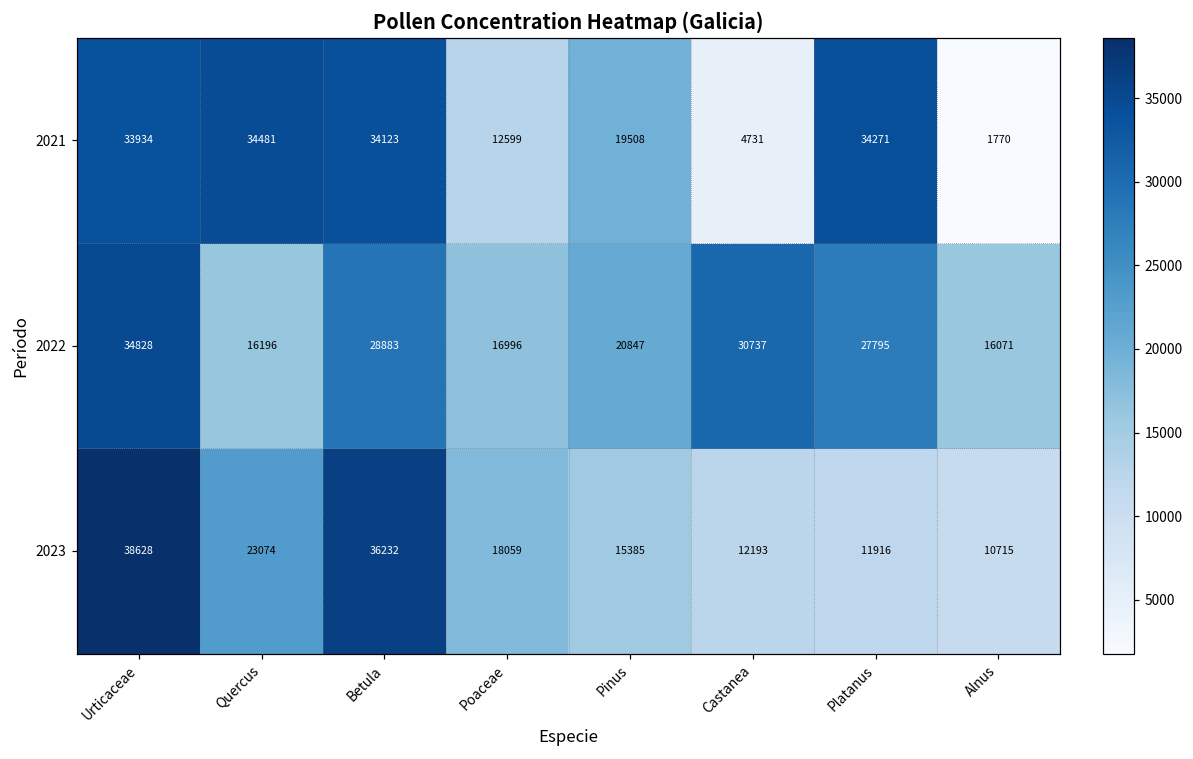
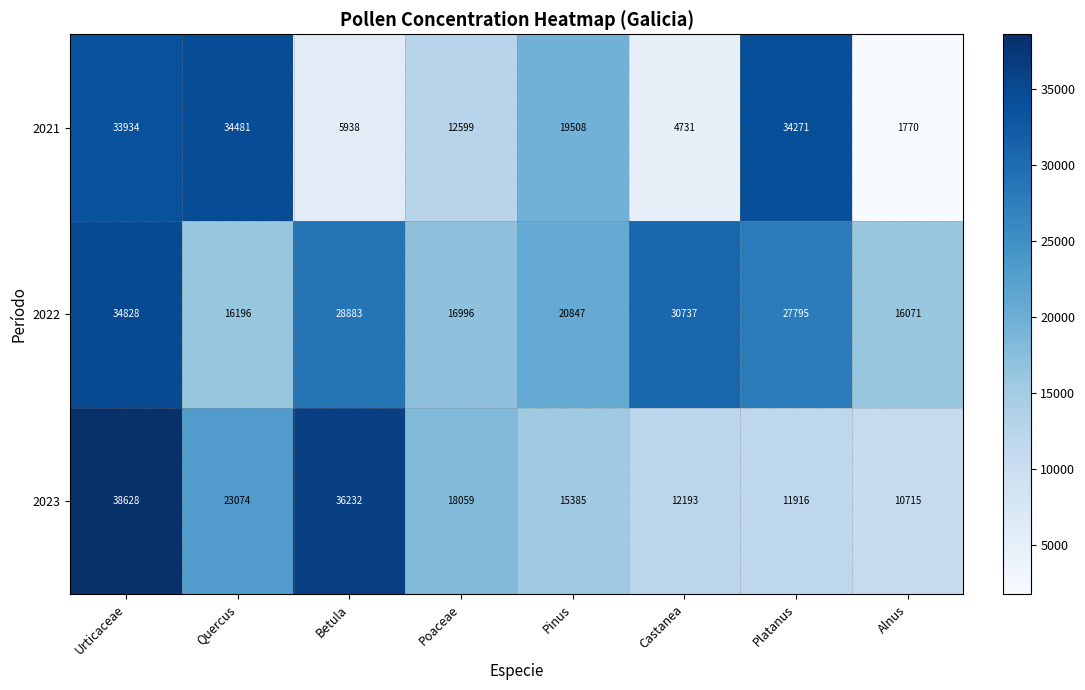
  {
    "2021": {
      "Urticaceae": 33934,
      "Quercus": 34481,
-     "Betula": 34123,
+     "Betula": 5938,
      "Poaceae": 12599,
      "Pinus": 19508,
      "Castanea": 4731,
      "Platanus": 34271,
      "Alnus": 1770
    },
    "2022": {
      "Urticaceae": 34828,
      "Quercus": 16196,
      "Betula": 28883,
      "Poaceae": 16996,
      "Pinus": 20847,
      "Castanea": 30737,
      "Platanus": 27795,
      "Alnus": 16071
    },
    "2023": {
      "Urticaceae": 38628,
      "Quercus": 23074,
      "Betula": 36232,
      "Poaceae": 18059,
      "Pinus": 15385,
      "Castanea": 12193,
      "Platanus": 11916,
      "Alnus": 10715
    }
  }
